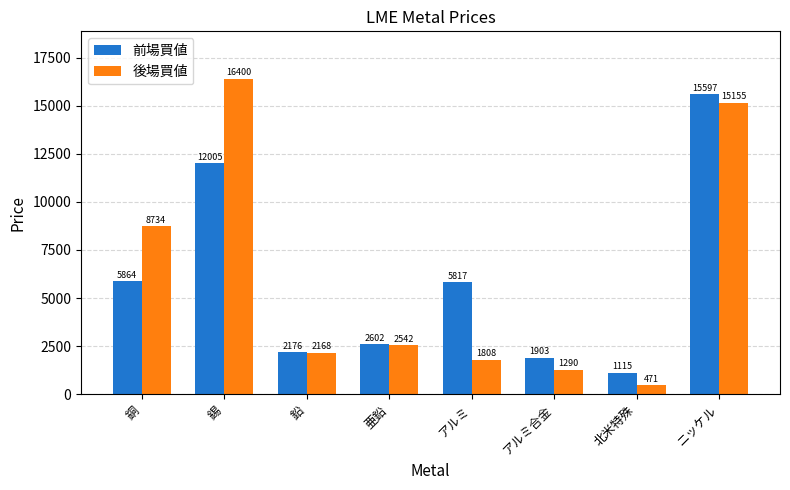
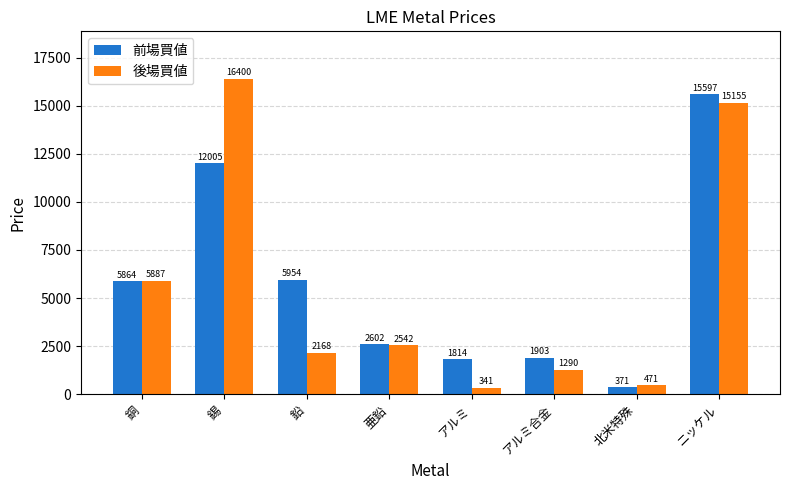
  {
    "前場買値": {
      "銅": 5864,
      "錫": 12005,
-     "鉛": 2176,
+     "鉛": 5954,
      "亜鉛": 2602,
-     "アルミ": 5817,
+     "アルミ": 1814,
      "アルミ合金": 1903,
-     "北米特殊": 1115,
+     "北米特殊": 371,
      "ニッケル": 15597
    },
    "後場買値": {
-     "銅": 8734,
+     "銅": 5887,
      "錫": 16400,
      "鉛": 2168,
      "亜鉛": 2542,
-     "アルミ": 1808,
+     "アルミ": 341,
      "アルミ合金": 1290,
      "北米特殊": 471,
      "ニッケル": 15155
    }
  }
